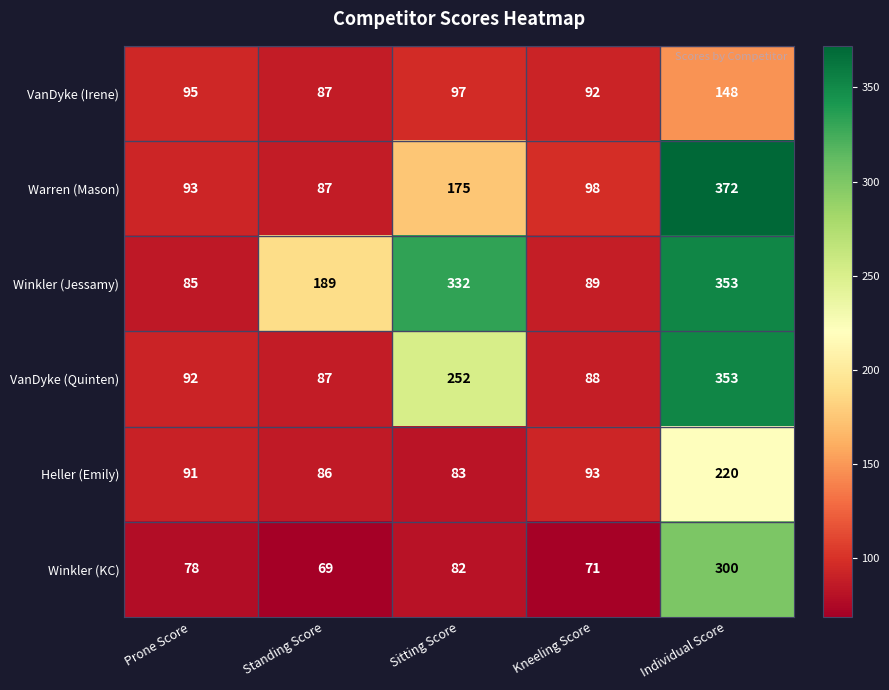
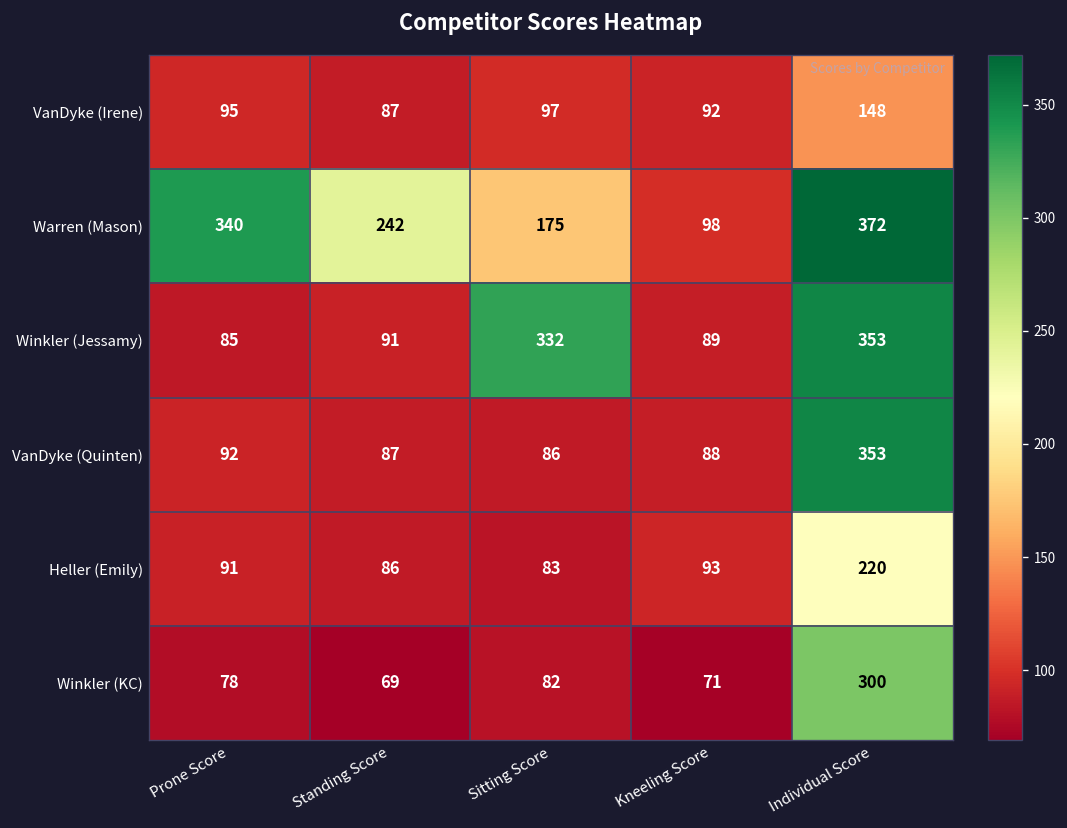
  {
    "VanDyke (Irene)": {
      "Prone Score": 95,
      "Standing Score": 87,
      "Sitting Score": 97,
      "Kneeling Score": 92
    },
    "Warren (Mason)": {
-     "Prone Score": 93,
-     "Standing Score": 87,
+     "Prone Score": 340,
+     "Standing Score": 242,
      "Sitting Score": 175,
      "Kneeling Score": 98,
      "Individual Score": 372
    },
    "Winkler (Jessamy)": {
      "Prone Score": 85,
-     "Standing Score": 189,
+     "Standing Score": 91,
      "Sitting Score": 332,
      "Kneeling Score": 89,
      "Individual Score": 353
    },
    "VanDyke (Quinten)": {
      "Prone Score": 92,
      "Standing Score": 87,
-     "Sitting Score": 252,
+     "Sitting Score": 86,
      "Kneeling Score": 88,
      "Individual Score": 353
    },
    "Heller (Emily)": {
      "Prone Score": 91,
      "Standing Score": 86,
      "Sitting Score": 83,
      "Kneeling Score": 93,
      "Individual Score": 220
    },
    "Winkler (KC)": {
      "Prone Score": 78,
      "Standing Score": 69,
      "Sitting Score": 82,
      "Kneeling Score": 71,
      "Individual Score": 300
    }
  }
